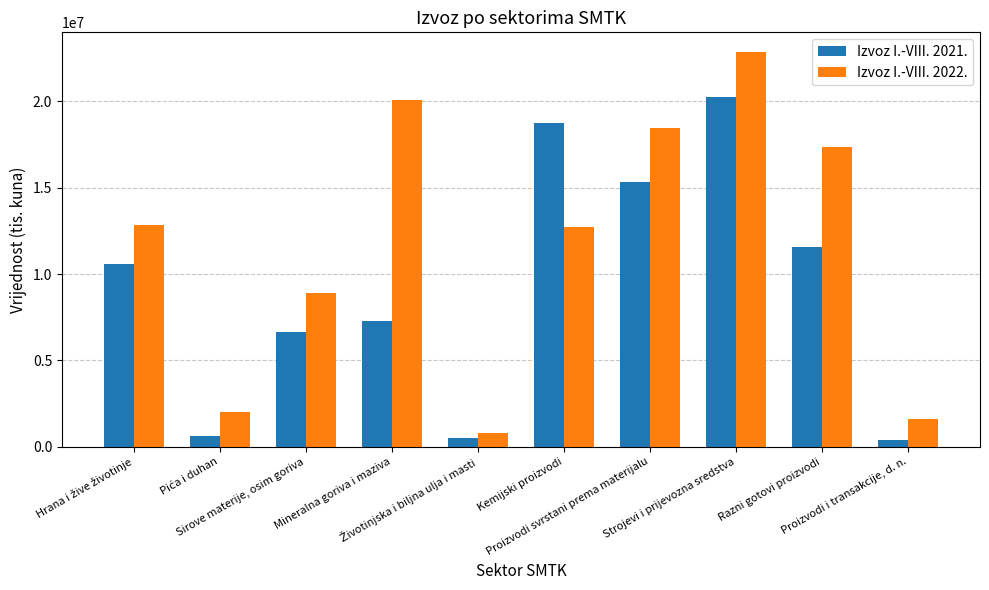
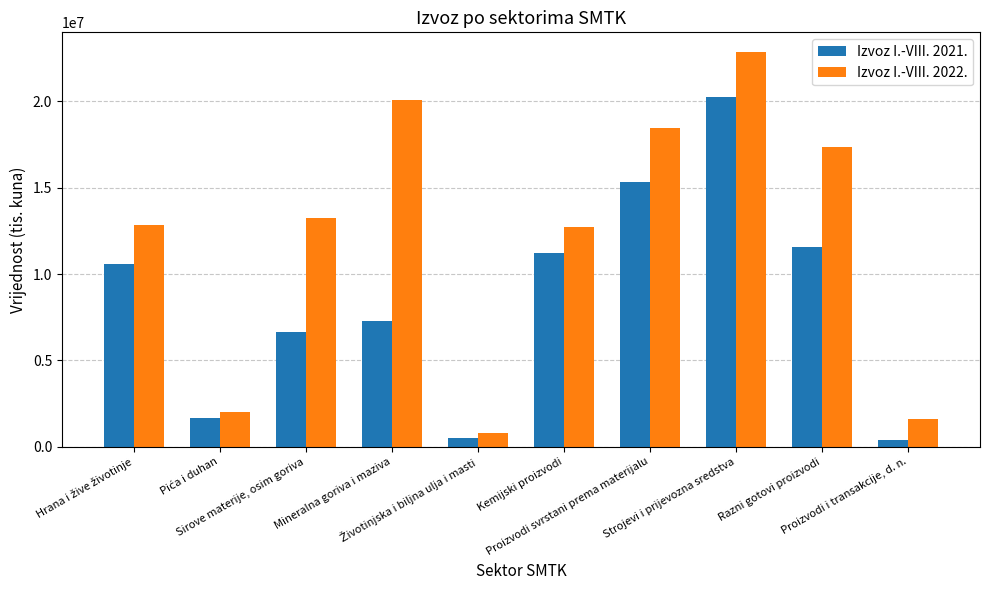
  {
    "Izvoz I.-VIII. 2021.": {
      "Hrana i žive životinje": 10600000,
-     "Pića i duhan": 600000,
+     "Pića i duhan": 1600000,
      "Sirove materije, osim goriva": 6600000,
      "Mineralna goriva i maziva": 7300000,
      "Životinjska i biljna ulja i masti": 500000,
-     "Kemijski proizvodi": 18700000,
+     "Kemijski proizvodi": 11200000,
      "Proizvodi svrstani prema materijalu": 15400000,
      "Strojevi i prijevozna sredstva": 20300000,
      "Razni gotovi proizvodi": 11500000,
      "Proizvodi i transakcije, d. n.": 400000
    },
    "Izvoz I.-VIII. 2022.": {
      "Hrana i žive životinje": 12800000,
      "Pića i duhan": 2000000,
-     "Sirove materije, osim goriva": 8900000,
+     "Sirove materije, osim goriva": 13200000,
      "Mineralna goriva i maziva": 20100000,
      "Životinjska i biljna ulja i masti": 800000,
      "Kemijski proizvodi": 12700000,
      "Proizvodi svrstani prema materijalu": 18500000,
      "Strojevi i prijevozna sredstva": 22900000,
      "Razni gotovi proizvodi": 17300000,
      "Proizvodi i transakcije, d. n.": 1600000
    }
  }
